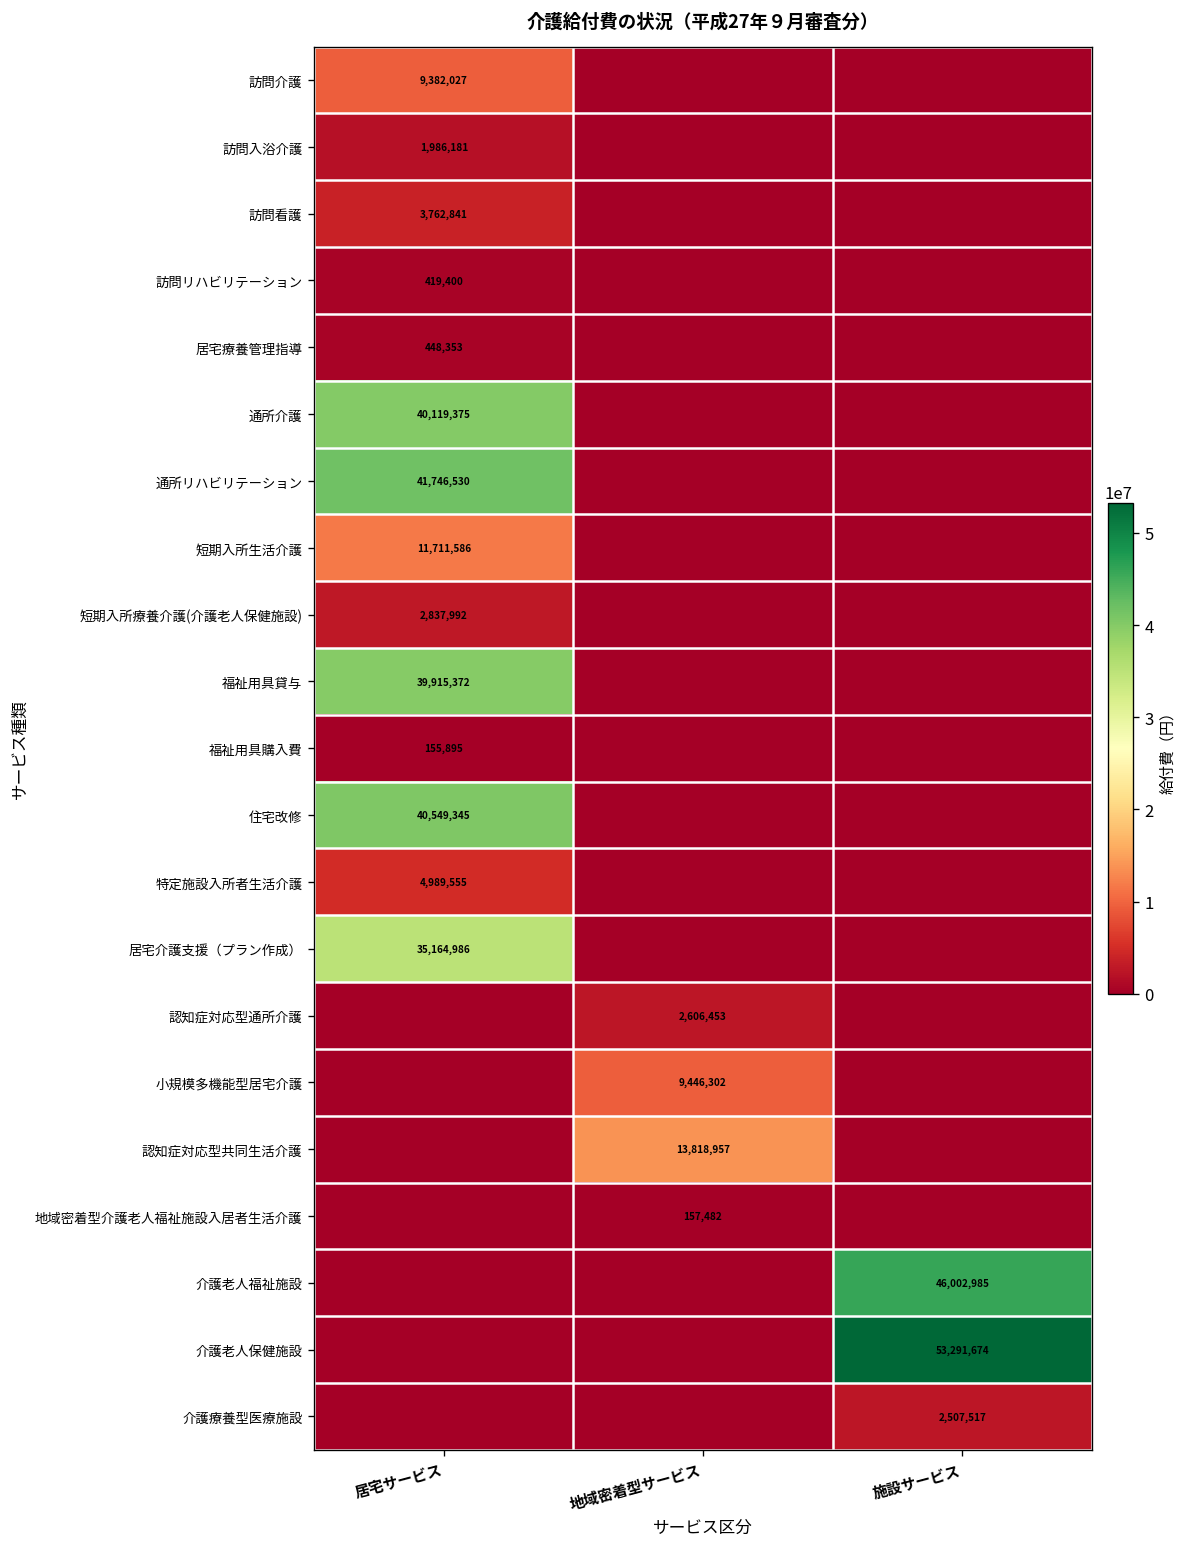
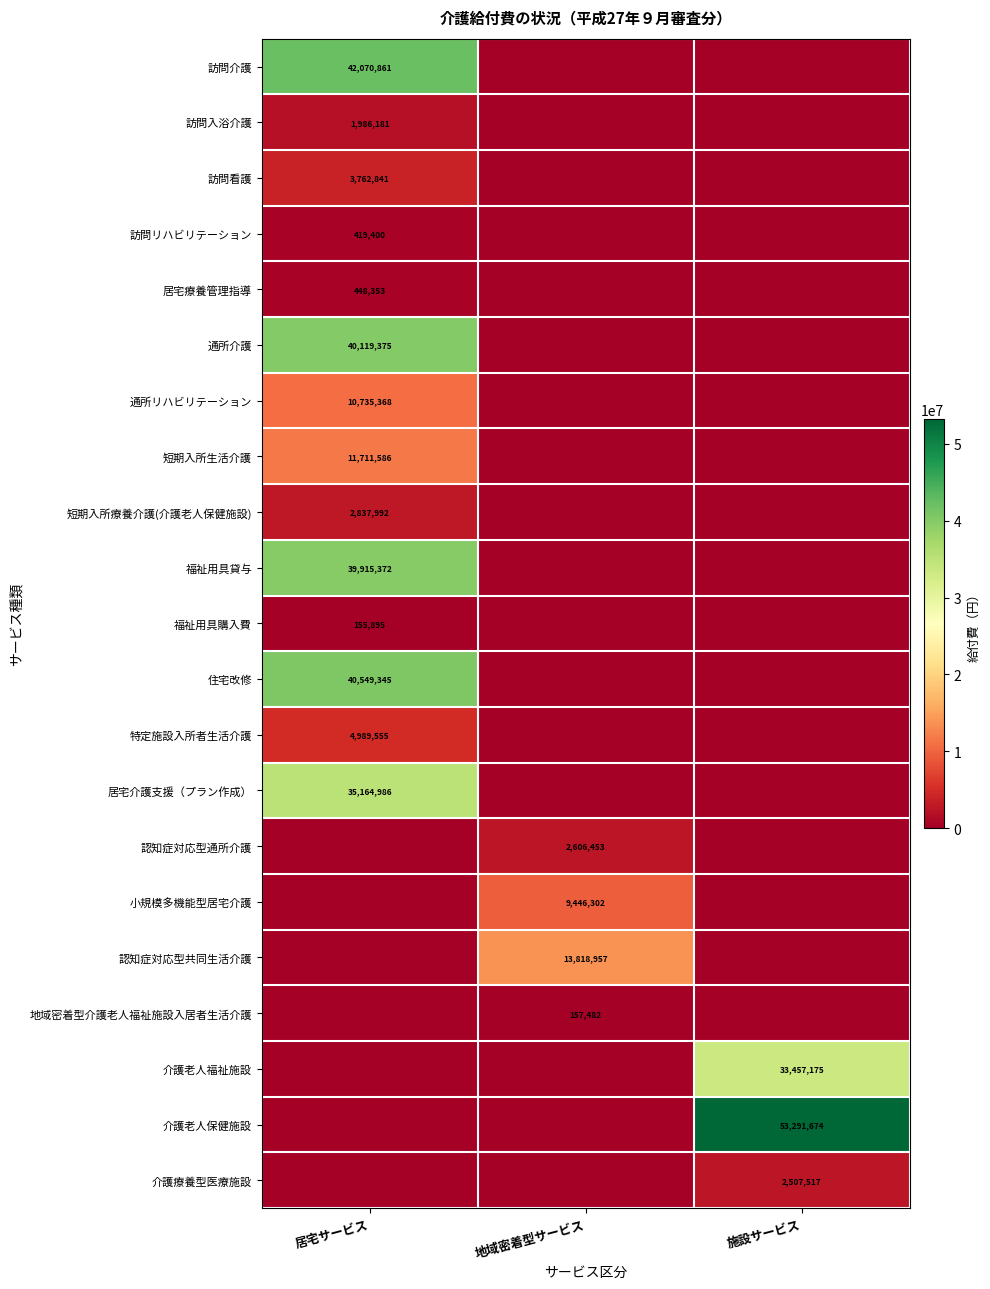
  {
    "訪問介護": {
-     "居宅サービス": "9,382,027"
+     "居宅サービス": "42,070,861"
    },
    "訪問入浴介護": {
      "居宅サービス": "1,986,181"
    },
    "訪問看護": {
      "居宅サービス": "3,762,841"
    },
    "訪問リハビリテーション": {
      "居宅サービス": "419,400"
    },
    "居宅療養管理指導": {
      "居宅サービス": "448,353"
    },
    "通所介護": {
      "居宅サービス": "40,119,375"
    },
    "通所リハビリテーション": {
-     "居宅サービス": "41,746,530"
+     "居宅サービス": "10,735,368"
    },
    "短期入所生活介護": {
      "居宅サービス": "11,711,586"
    },
    "短期入所療養介護(介護老人保健施設)": {
      "居宅サービス": "2,837,992"
    },
    "福祉用具貸与": {
      "居宅サービス": "39,915,372"
    },
    "福祉用具購入費": {
      "居宅サービス": "155,895"
    },
    "住宅改修": {
      "居宅サービス": "40,549,345"
    },
    "特定施設入所者生活介護": {
      "居宅サービス": "4,989,555"
    },
    "居宅介護支援（プラン作成）": {
      "居宅サービス": "35,164,986"
    },
    "認知症対応型通所介護": {
      "地域密着型サービス": "2,606,453"
    },
    "小規模多機能型居宅介護": {
      "地域密着型サービス": "9,446,302"
    },
    "認知症対応型共同生活介護": {
      "地域密着型サービス": "13,818,957"
    },
    "地域密着型介護老人福祉施設入居者生活介護": {
      "地域密着型サービス": "157,482"
    },
    "介護老人福祉施設": {
-     "施設サービス": "46,002,985"
+     "施設サービス": "33,457,175"
    },
    "介護老人保健施設": {
      "施設サービス": "53,291,674"
    },
    "介護療養型医療施設": {
      "施設サービス": "2,507,517"
    }
  }
